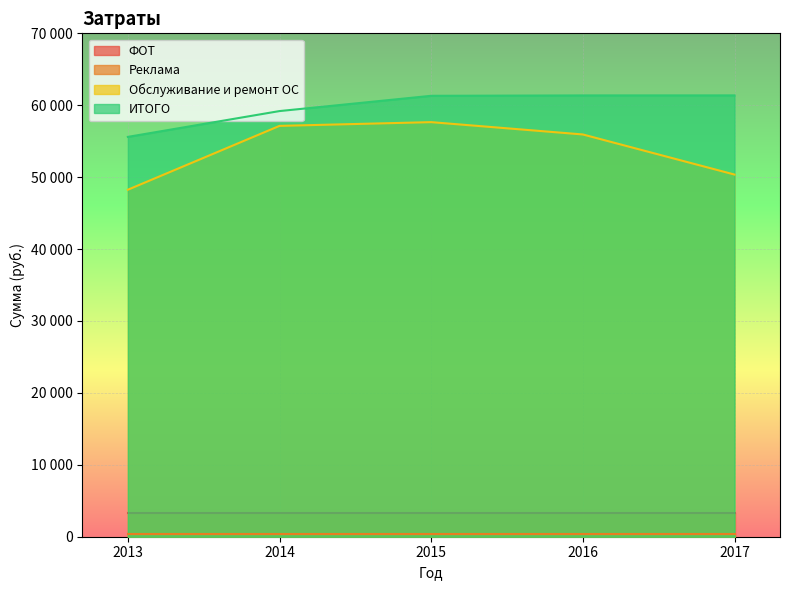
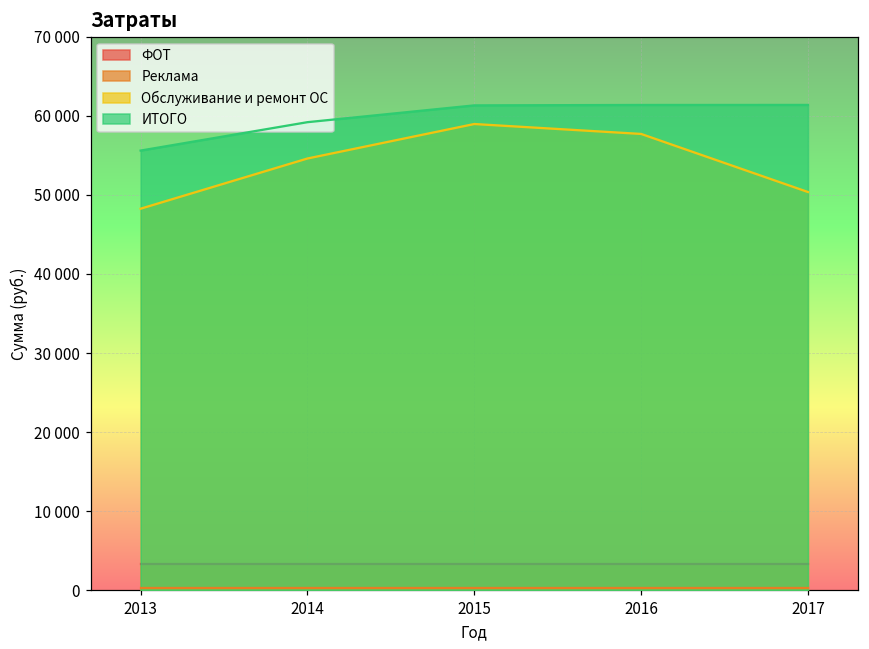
  {
    "Обслуживание и ремонт ОС": {
      "2013": 48000,
-     "2014": 57000,
-     "2015": 58000,
-     "2016": 56000,
+     "2014": 55000,
+     "2015": 59000,
+     "2016": 58000,
      "2017": 50000
    },
    "ИТОГО": {
      "2013": 56000,
      "2015": 61000,
      "2016": 61000,
      "2017": 61000
    }
  }
